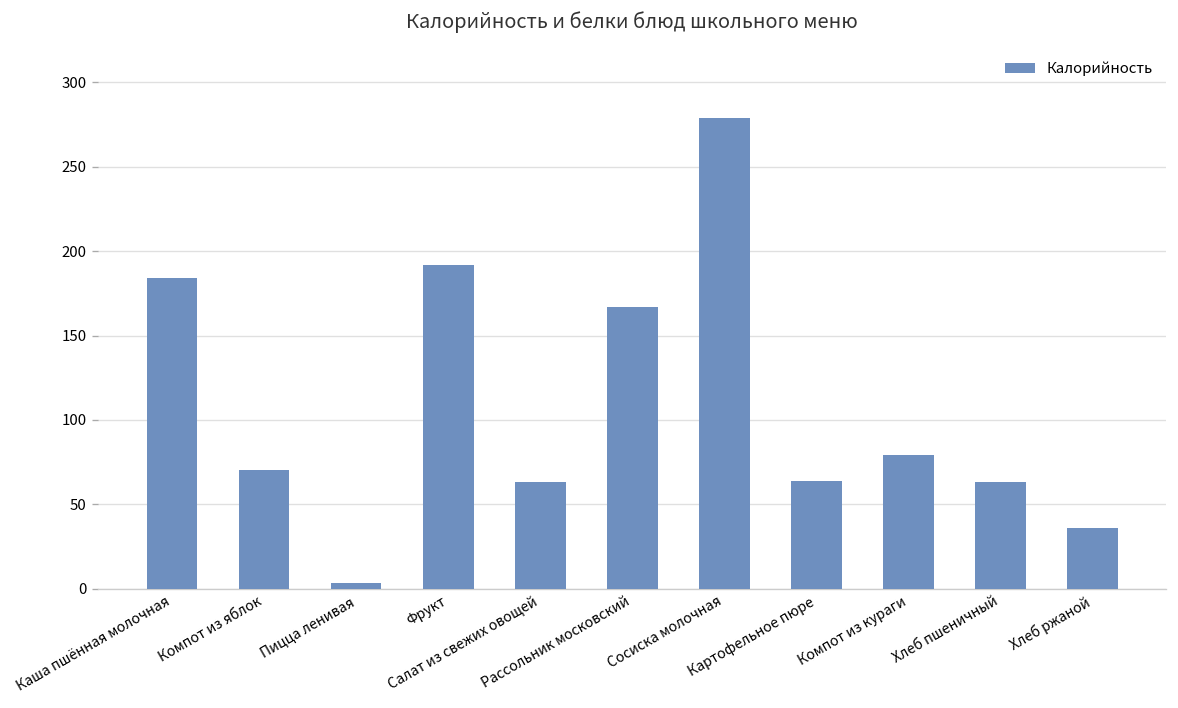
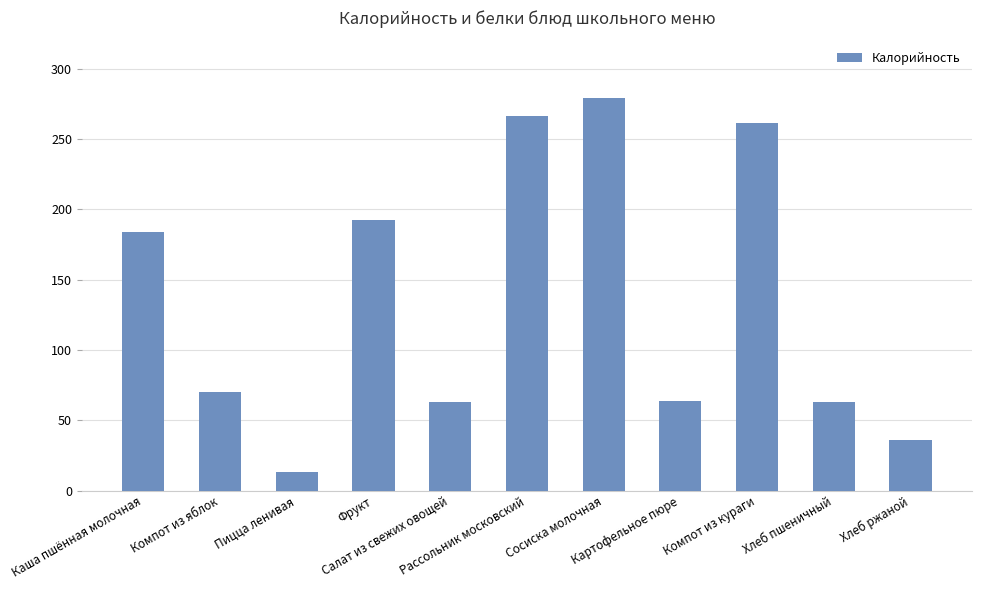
  {
    "Каша пшённая молочная": 184,
    "Компот из яблок": 70,
-   "Пицца ленивая": 3,
+   "Пицца ленивая": 13,
    "Фрукт": 192,
    "Салат из свежих овощей": 63,
-   "Рассольник московский": 167,
+   "Рассольник московский": 266,
    "Сосиска молочная": 279,
    "Картофельное пюре": 64,
-   "Компот из кураги": 79,
+   "Компот из кураги": 261,
    "Хлеб пшеничный": 63,
    "Хлеб ржаной": 36
  }
